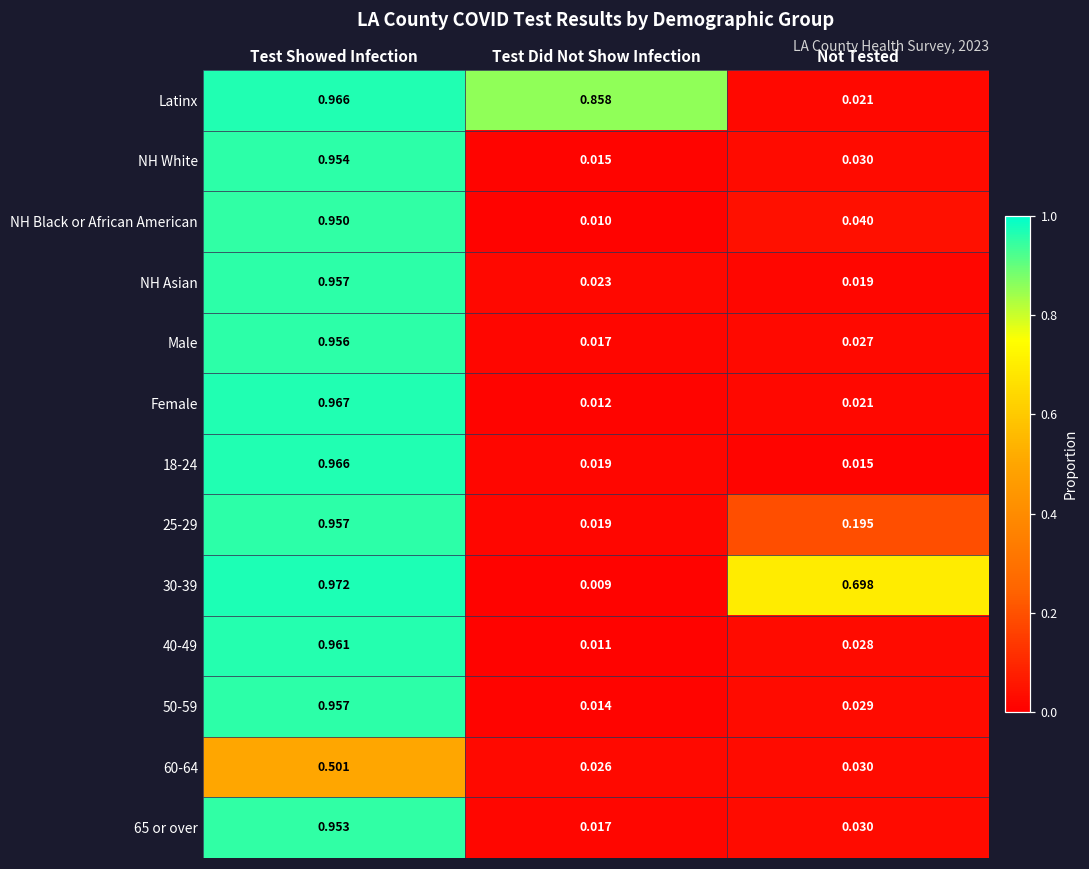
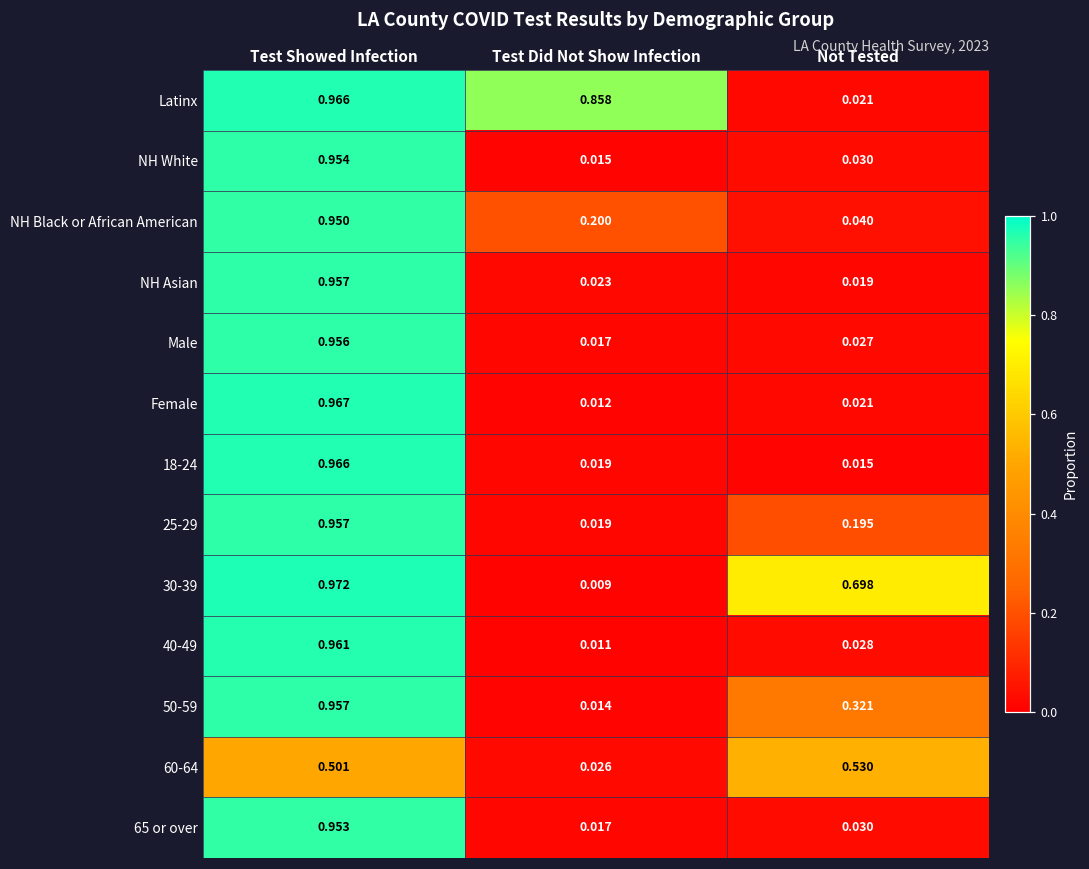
  {
    "Latinx": {
      "Test Showed Infection": 0.966,
      "Test Did Not Show Infection": 0.858,
      "Not Tested": 0.021
    },
    "NH White": {
      "Test Showed Infection": 0.954,
      "Test Did Not Show Infection": 0.015,
      "Not Tested": 0.030
    },
    "NH Black or African American": {
      "Test Showed Infection": 0.950,
-     "Test Did Not Show Infection": 0.010,
+     "Test Did Not Show Infection": 0.200,
      "Not Tested": 0.040
    },
    "NH Asian": {
      "Test Showed Infection": 0.957,
      "Test Did Not Show Infection": 0.023,
      "Not Tested": 0.019
    },
    "Male": {
      "Test Showed Infection": 0.956,
      "Test Did Not Show Infection": 0.017,
      "Not Tested": 0.027
    },
    "Female": {
      "Test Showed Infection": 0.967,
      "Test Did Not Show Infection": 0.012,
      "Not Tested": 0.021
    },
    "18-24": {
      "Test Showed Infection": 0.966,
      "Test Did Not Show Infection": 0.019,
      "Not Tested": 0.015
    },
    "25-29": {
      "Test Showed Infection": 0.957,
      "Test Did Not Show Infection": 0.019,
      "Not Tested": 0.195
    },
    "30-39": {
      "Test Showed Infection": 0.972,
      "Test Did Not Show Infection": 0.009,
      "Not Tested": 0.698
    },
    "40-49": {
      "Test Showed Infection": 0.961,
      "Test Did Not Show Infection": 0.011,
      "Not Tested": 0.028
    },
    "50-59": {
      "Test Showed Infection": 0.957,
      "Test Did Not Show Infection": 0.014,
-     "Not Tested": 0.029
+     "Not Tested": 0.321
    },
    "60-64": {
      "Test Showed Infection": 0.501,
      "Test Did Not Show Infection": 0.026,
-     "Not Tested": 0.030
+     "Not Tested": 0.530
    },
    "65 or over": {
      "Test Showed Infection": 0.953,
      "Test Did Not Show Infection": 0.017,
      "Not Tested": 0.030
    }
  }
